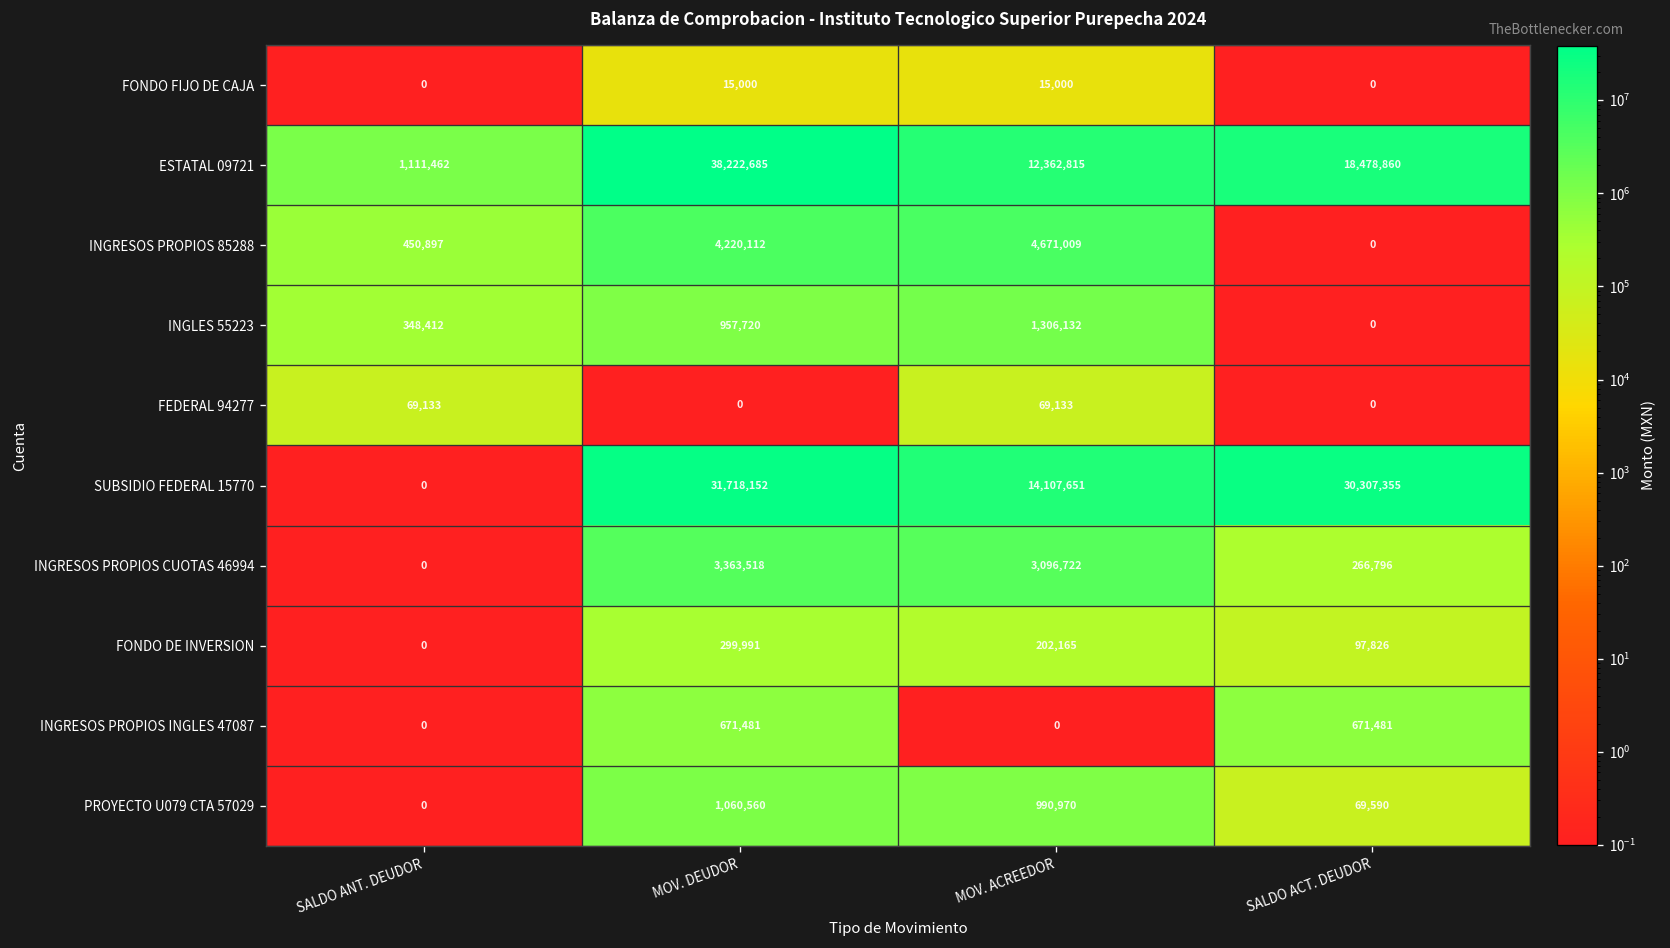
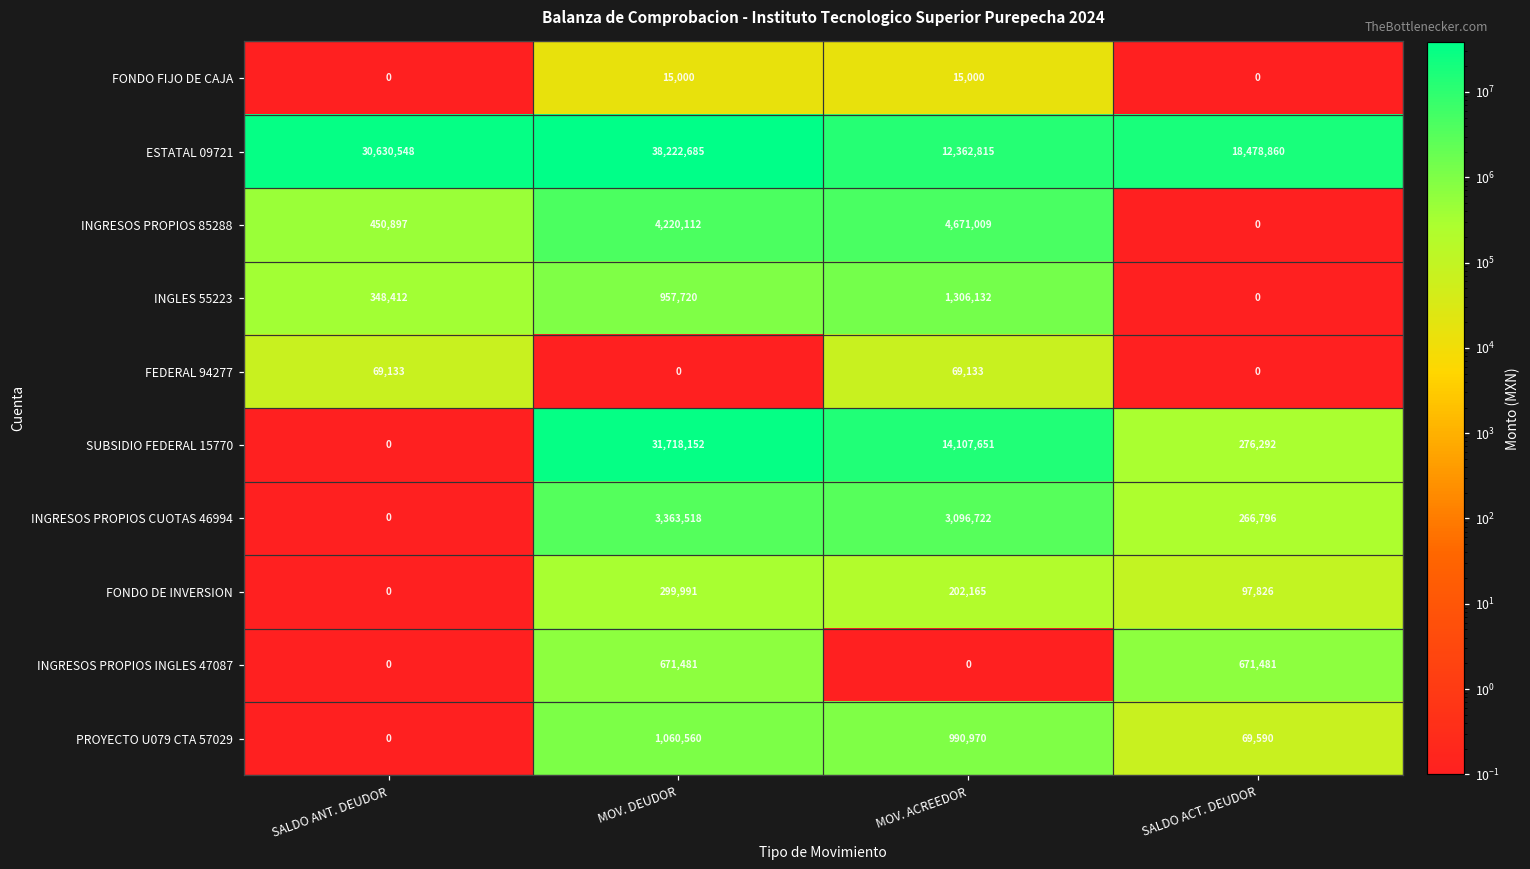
  {
    "FONDO FIJO DE CAJA": {
      "SALDO ANT. DEUDOR": "0",
      "MOV. DEUDOR": "15,000",
      "MOV. ACREEDOR": "15,000",
      "SALDO ACT. DEUDOR": "0"
    },
    "ESTATAL 09721": {
-     "SALDO ANT. DEUDOR": "1,111,462",
+     "SALDO ANT. DEUDOR": "30,630,548",
      "MOV. DEUDOR": "38,222,685",
      "MOV. ACREEDOR": "12,362,815",
      "SALDO ACT. DEUDOR": "18,478,860"
    },
    "INGRESOS PROPIOS 85288": {
      "SALDO ANT. DEUDOR": "450,897",
      "MOV. DEUDOR": "4,220,112",
      "MOV. ACREEDOR": "4,671,009",
      "SALDO ACT. DEUDOR": "0"
    },
    "INGLES 55223": {
      "SALDO ANT. DEUDOR": "348,412",
      "MOV. DEUDOR": "957,720",
      "MOV. ACREEDOR": "1,306,132",
      "SALDO ACT. DEUDOR": "0"
    },
    "FEDERAL 94277": {
      "SALDO ANT. DEUDOR": "69,133",
      "MOV. DEUDOR": "0",
      "MOV. ACREEDOR": "69,133",
      "SALDO ACT. DEUDOR": "0"
    },
    "SUBSIDIO FEDERAL 15770": {
      "SALDO ANT. DEUDOR": "0",
      "MOV. DEUDOR": "31,718,152",
      "MOV. ACREEDOR": "14,107,651",
-     "SALDO ACT. DEUDOR": "30,307,355"
+     "SALDO ACT. DEUDOR": "276,292"
    },
    "INGRESOS PROPIOS CUOTAS 46994": {
      "SALDO ANT. DEUDOR": "0",
      "MOV. DEUDOR": "3,363,518",
      "MOV. ACREEDOR": "3,096,722",
      "SALDO ACT. DEUDOR": "266,796"
    },
    "FONDO DE INVERSION": {
      "SALDO ANT. DEUDOR": "0",
      "MOV. DEUDOR": "299,991",
      "MOV. ACREEDOR": "202,165",
      "SALDO ACT. DEUDOR": "97,826"
    },
    "INGRESOS PROPIOS INGLES 47087": {
      "SALDO ANT. DEUDOR": "0",
      "MOV. DEUDOR": "671,481",
      "MOV. ACREEDOR": "0",
      "SALDO ACT. DEUDOR": "671,481"
    },
    "PROYECTO U079 CTA 57029": {
      "SALDO ANT. DEUDOR": "0",
      "MOV. DEUDOR": "1,060,560",
      "MOV. ACREEDOR": "990,970",
      "SALDO ACT. DEUDOR": "69,590"
    }
  }
